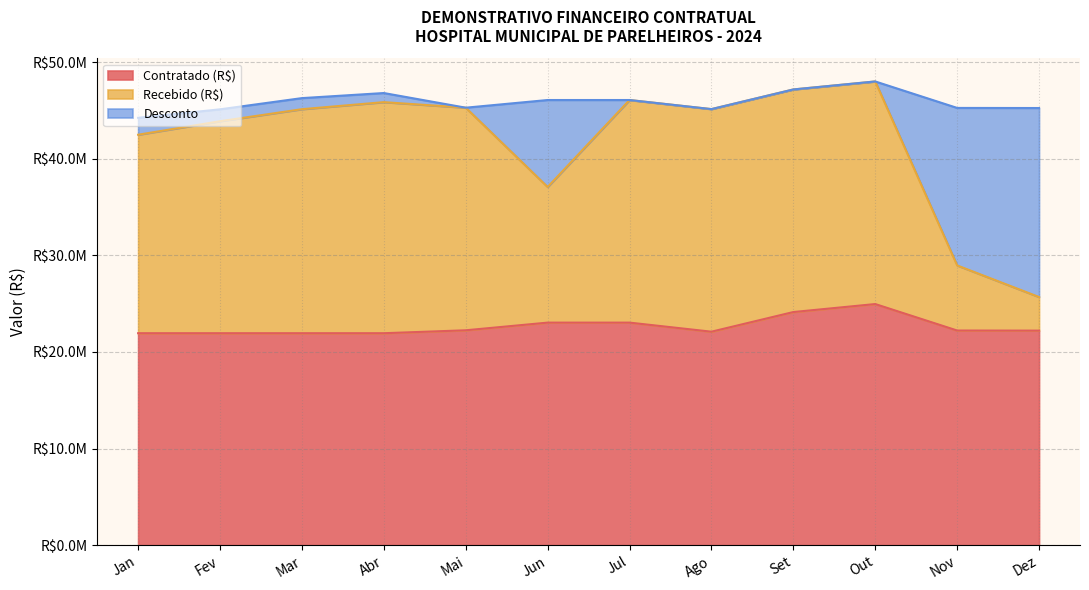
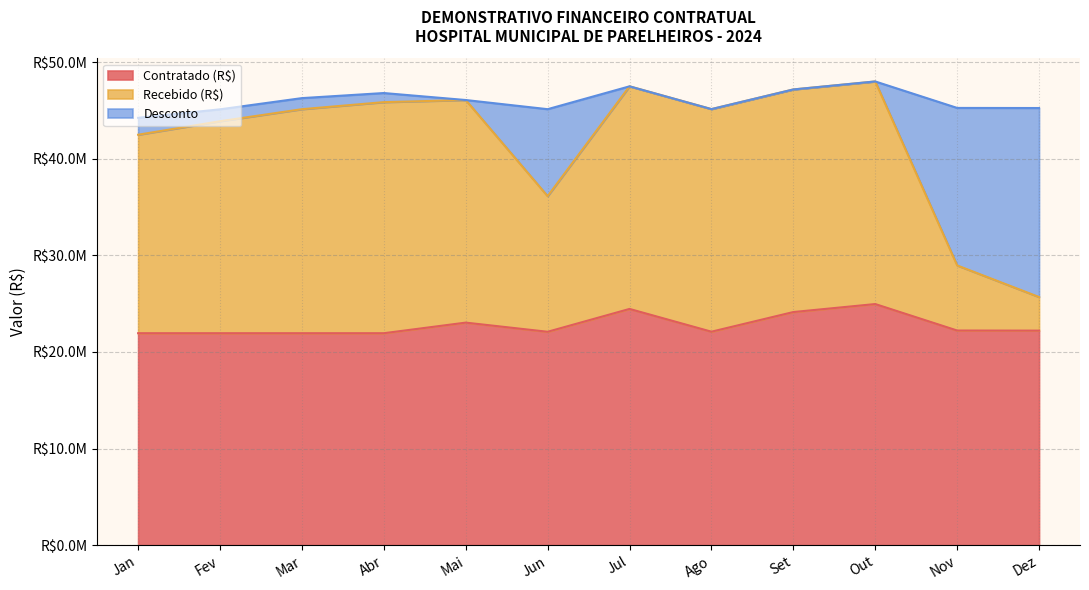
  {
    "Contratado (R$)": {
      "Jan": "R$22000000",
      "Fev": "R$22000000",
      "Mar": "R$22000000",
      "Abr": "R$22000000",
-     "Mai": "R$22000000",
-     "Jun": "R$23000000",
-     "Jul": "R$23000000",
+     "Mai": "R$23000000",
+     "Jun": "R$22000000",
+     "Jul": "R$24000000",
      "Ago": "R$22000000",
      "Set": "R$24000000",
      "Out": "R$25000000",
      "Nov": "R$22000000",
      "Dez": "R$22000000"
    },
    "Recebido (R$)": {
      "Jan": "R$21000000",
      "Mar": "R$23000000",
      "Abr": "R$24000000",
      "Jun": "R$14000000",
      "Nov": "R$7000000",
      "Dez": "R$3000000"
    },
    "Desconto": {
      "Mar": "R$1000000",
      "Abr": "R$1000000",
      "Jun": "R$9000000",
      "Nov": "R$16000000",
      "Dez": "R$20000000"
    }
  }
